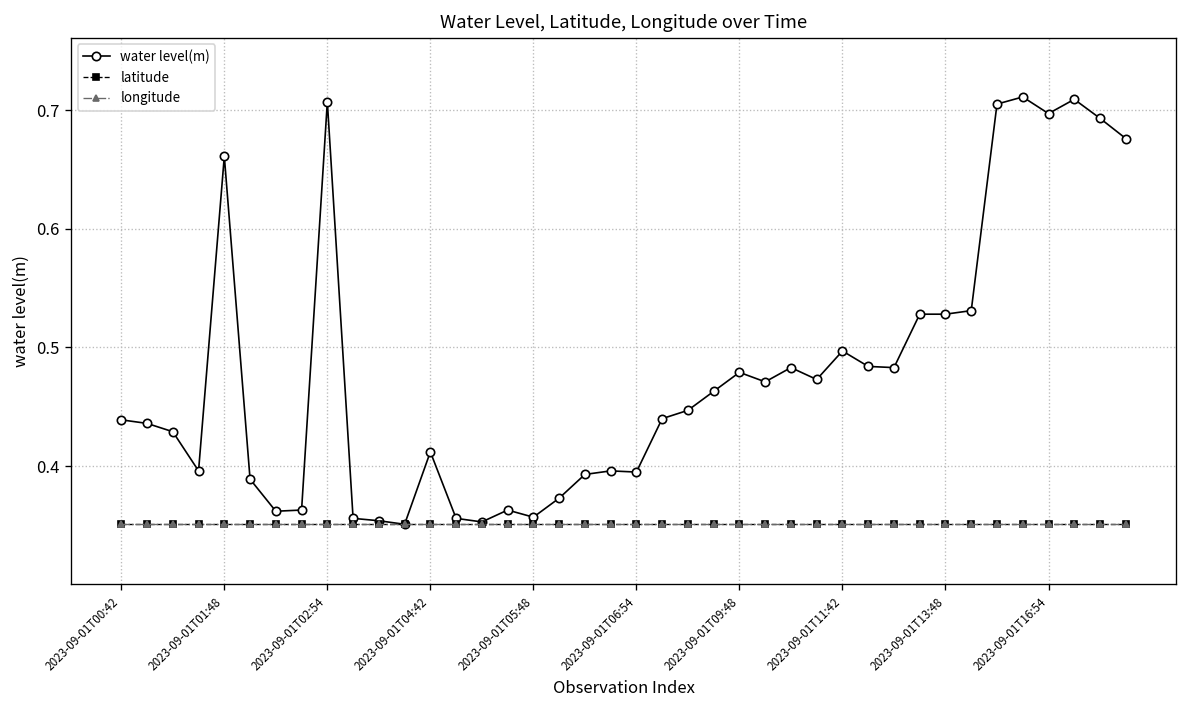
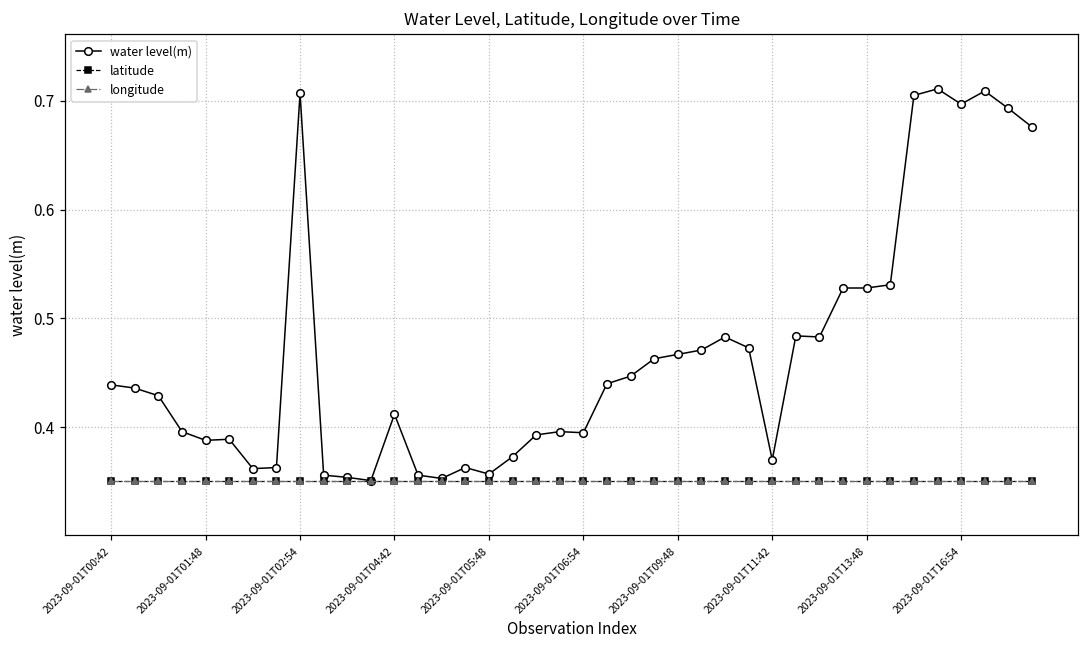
  {
    "water level(m)": {
      "2023-09-01T00:42": 0.44,
-     "2023-09-01T01:48": 0.66,
+     "2023-09-01T01:48": 0.39,
      "2023-09-01T02:54": 0.71,
      "2023-09-01T04:42": 0.41,
      "2023-09-01T05:48": 0.36,
      "2023-09-01T06:54": 0.40,
-     "2023-09-01T09:48": 0.48,
-     "2023-09-01T11:42": 0.50,
+     "2023-09-01T09:48": 0.47,
+     "2023-09-01T11:42": 0.37,
      "2023-09-01T13:48": 0.53,
      "2023-09-01T16:54": 0.70
    },
    "longitude": {
      "2023-09-01T00:42": 0.35,
      "2023-09-01T01:48": 0.35,
      "2023-09-01T02:54": 0.35,
      "2023-09-01T04:42": 0.35,
      "2023-09-01T05:48": 0.35,
      "2023-09-01T06:54": 0.35,
      "2023-09-01T09:48": 0.35,
      "2023-09-01T11:42": 0.35,
      "2023-09-01T13:48": 0.35,
      "2023-09-01T16:54": 0.35
    }
  }
